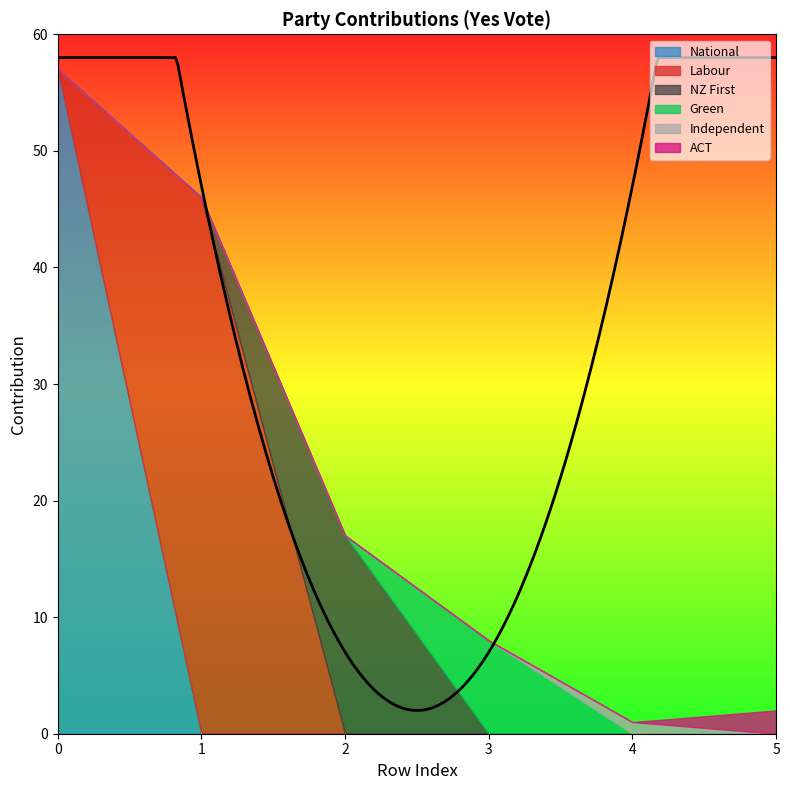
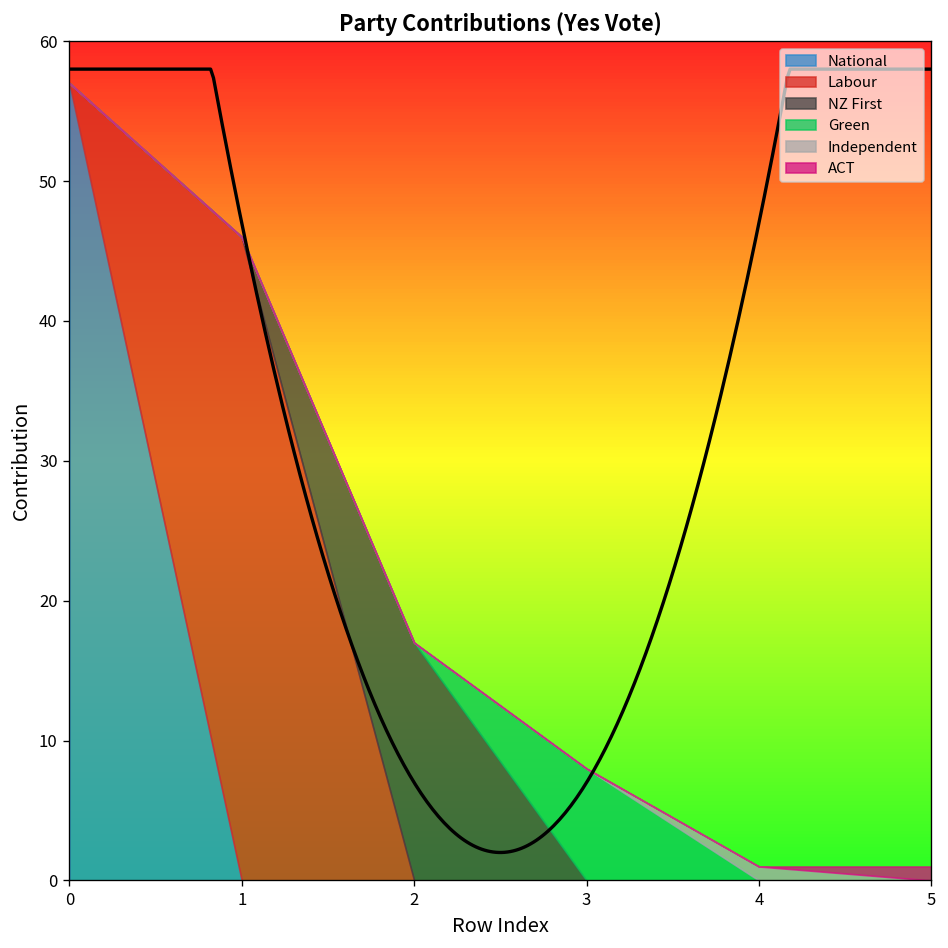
  {
    "National": {
      "1": 0
    },
    "ACT": {
-     "5": 2
+     "5": 1
    }
  }
